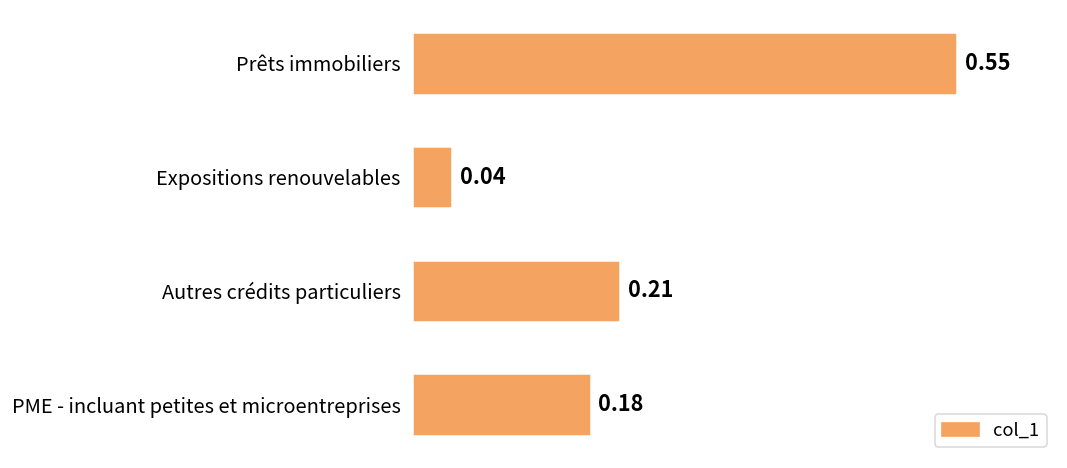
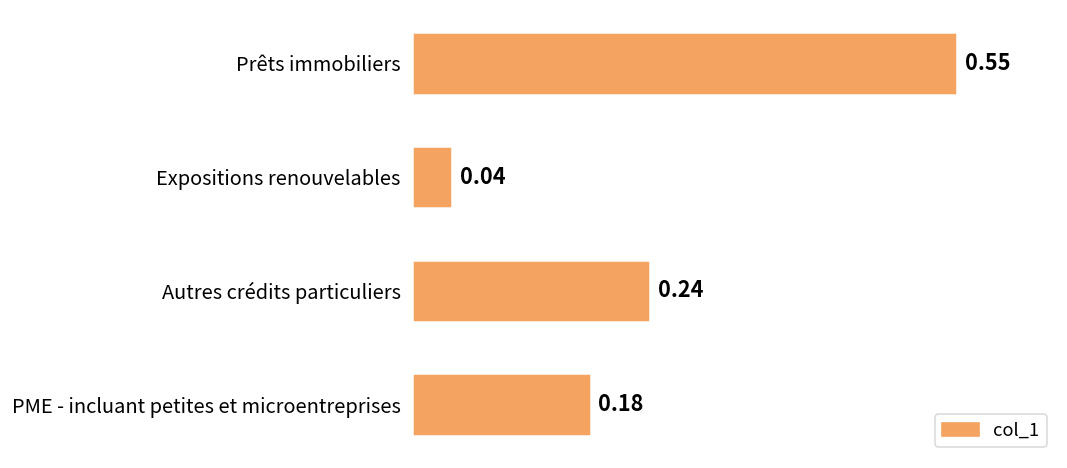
  {
    "Prêts immobiliers": 0.55,
    "Expositions renouvelables": 0.04,
-   "Autres crédits particuliers": 0.21,
+   "Autres crédits particuliers": 0.24,
    "PME - incluant petites et microentreprises": 0.18
  }
